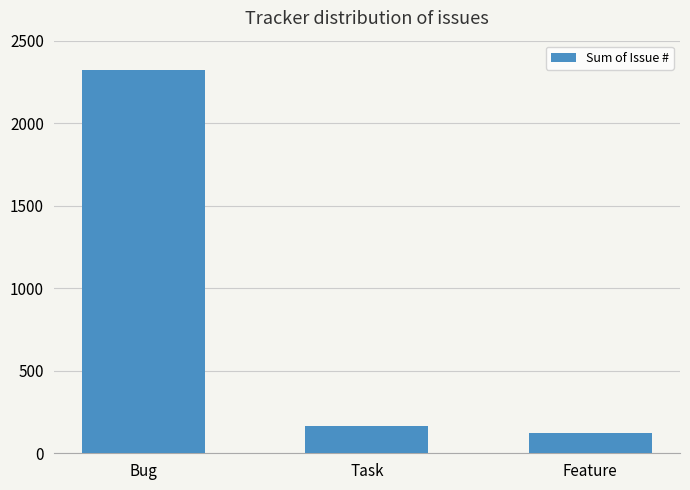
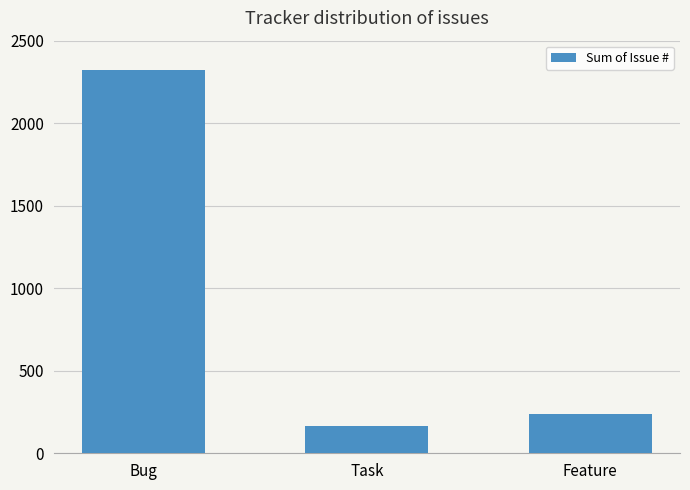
  {
    "Bug": 2320,
    "Task": 170,
-   "Feature": 120
+   "Feature": 240
  }
